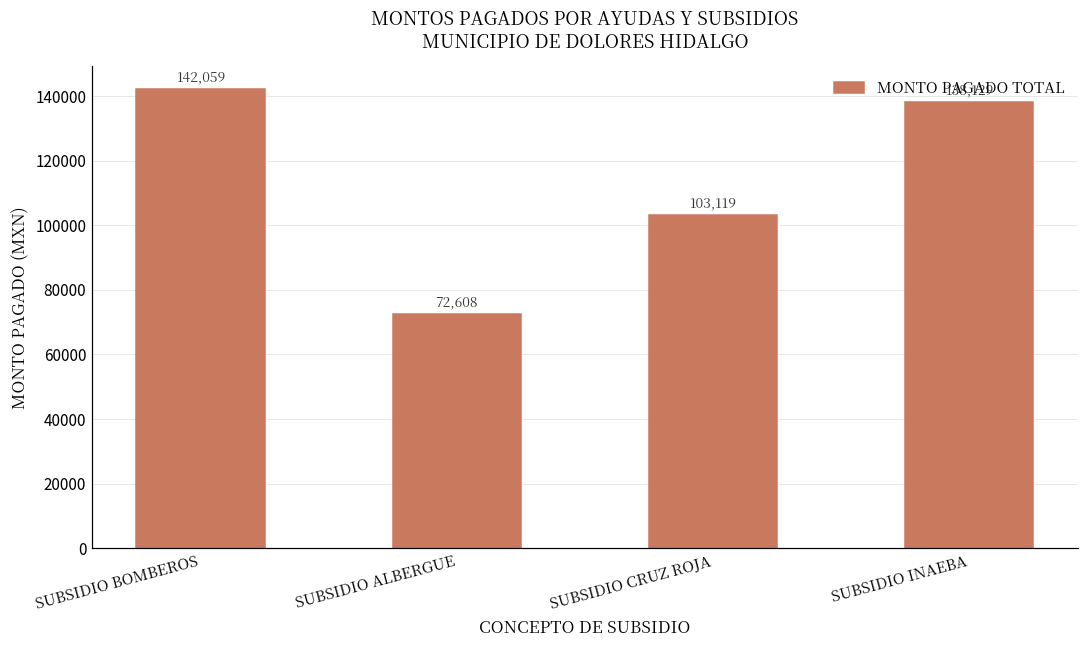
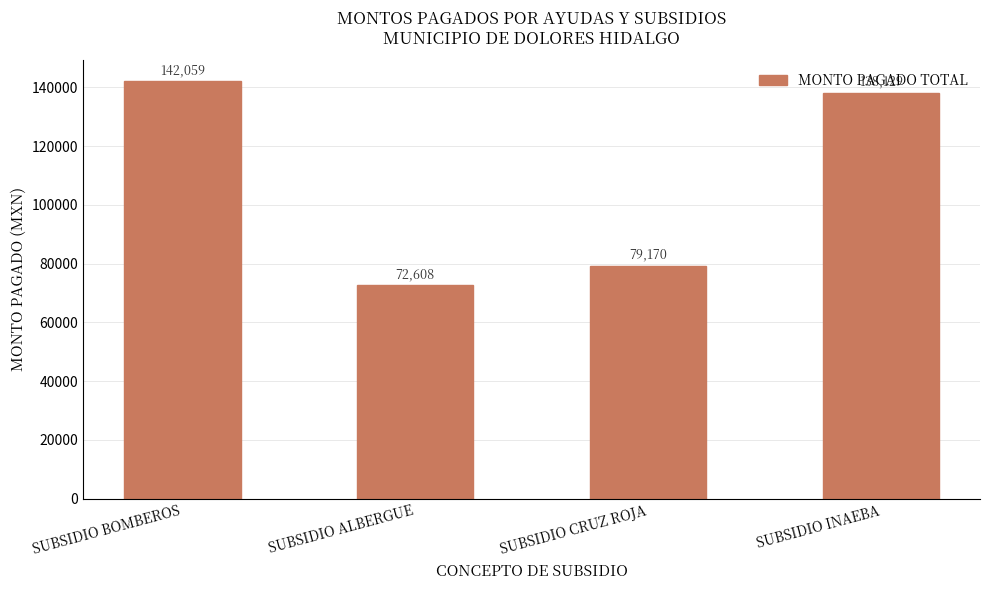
  {
    "SUBSIDIO BOMBEROS": "142,059",
    "SUBSIDIO ALBERGUE": "72,608",
-   "SUBSIDIO CRUZ ROJA": "103,119",
+   "SUBSIDIO CRUZ ROJA": "79,170",
    "SUBSIDIO INAEBA": "138,129"
  }
